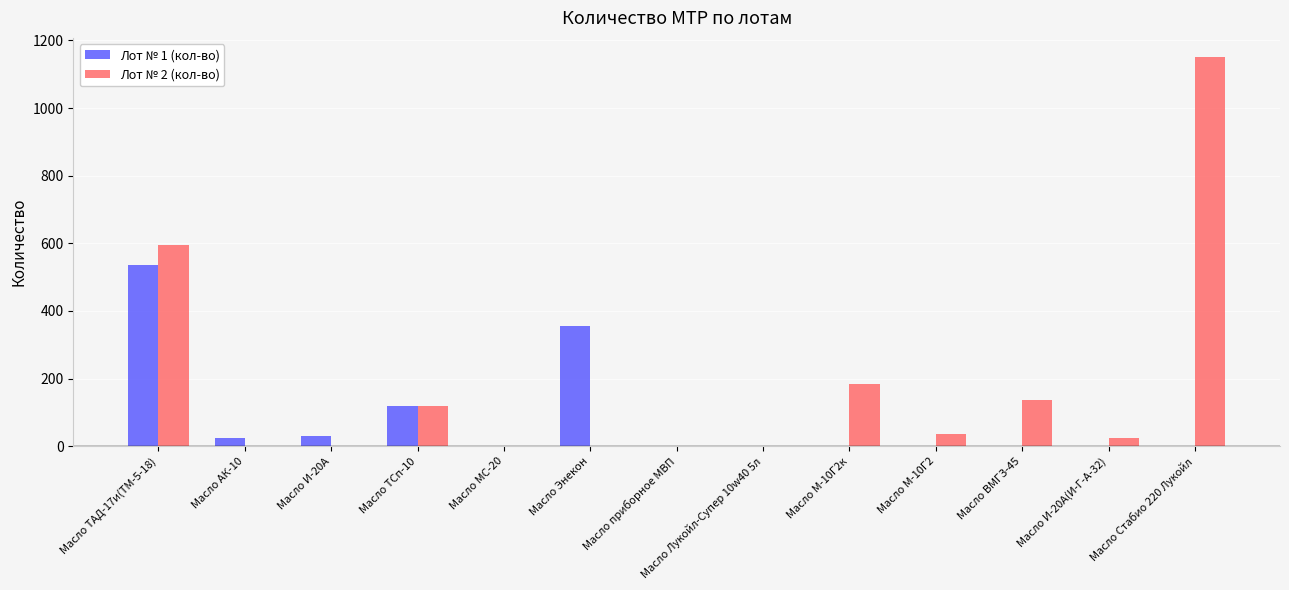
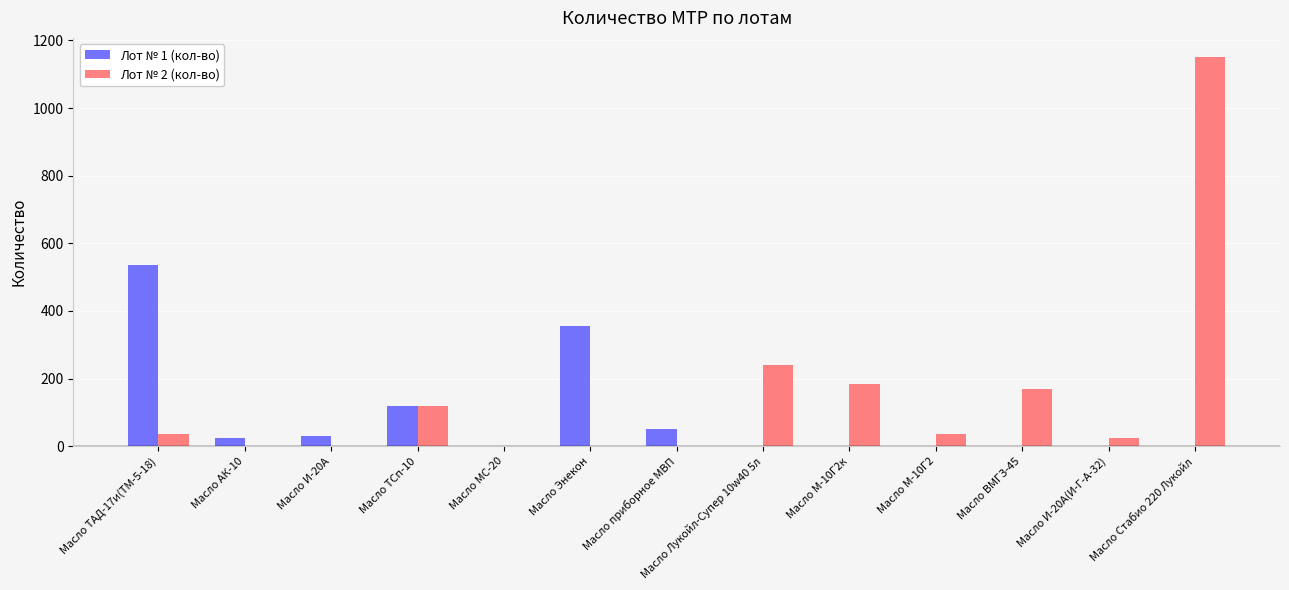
  {
    "Лот № 1 (кол-во)": {
      "Масло ТАД-17и(ТМ-5-18)": 540,
      "Масло АК-10": 30,
      "Масло И-20А": 30,
      "Масло ТСп-10": 120,
      "Масло Энекон": 360,
-     "Масло приборное МВП": 0,
+     "Масло приборное МВП": 50,
      "Масло Лукойл-Супер 10w40 5л": 0,
      "Масло М-10Г2к": 0,
      "Масло М-10Г2": 0,
      "Масло ВМГЗ-45": 0,
      "Масло И-20А(И-Г-А-32)": 0,
      "Масло Стабио 220 Лукойл": 0
    },
    "Лот № 2 (кол-во)": {
-     "Масло ТАД-17и(ТМ-5-18)": 600,
+     "Масло ТАД-17и(ТМ-5-18)": 40,
      "Масло АК-10": 0,
      "Масло И-20А": 0,
      "Масло ТСп-10": 120,
      "Масло МС-20": 0,
      "Масло Энекон": 0,
      "Масло приборное МВП": 0,
-     "Масло Лукойл-Супер 10w40 5л": 0,
+     "Масло Лукойл-Супер 10w40 5л": 240,
      "Масло М-10Г2к": 190,
      "Масло М-10Г2": 40,
-     "Масло ВМГЗ-45": 140,
+     "Масло ВМГЗ-45": 170,
      "Масло И-20А(И-Г-А-32)": 20,
      "Масло Стабио 220 Лукойл": 1150
    }
  }
